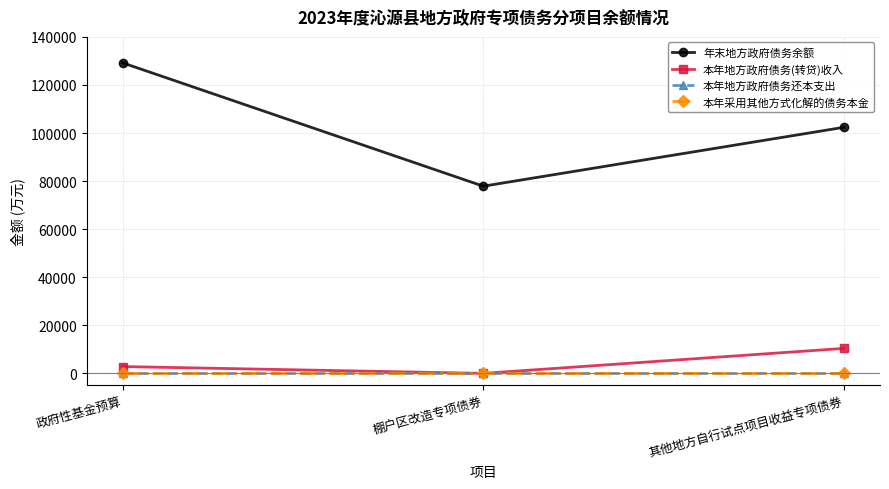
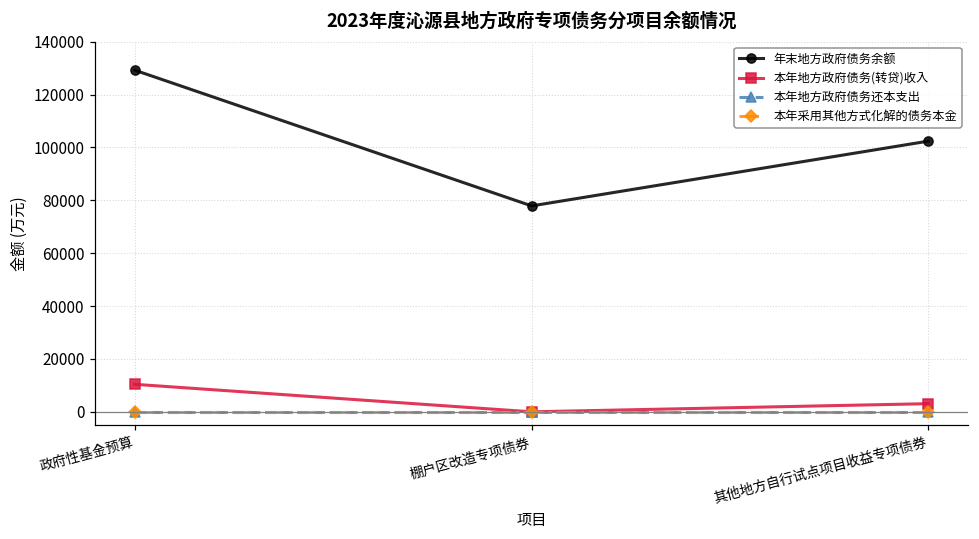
  {
    "年末地方政府债务余额": {
      "政府性基金预算": 129000,
      "棚户区改造专项债券": 78000,
      "其他地方自行试点项目收益专项债券": 102000
    },
    "本年地方政府债务(转贷)收入": {
-     "政府性基金预算": 3000,
-     "其他地方自行试点项目收益专项债券": 10000
+     "政府性基金预算": 10000,
+     "其他地方自行试点项目收益专项债券": 3000
    },
    "本年采用其他方式化解的债务本金": {
      "政府性基金预算": 0,
      "其他地方自行试点项目收益专项债券": 0
    }
  }
